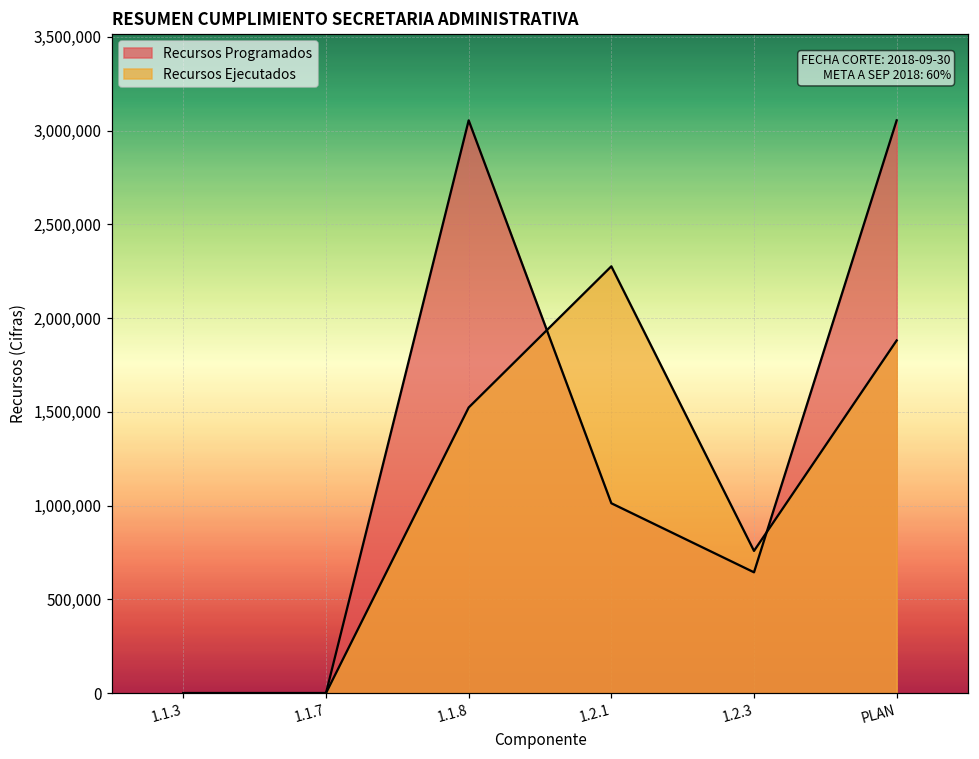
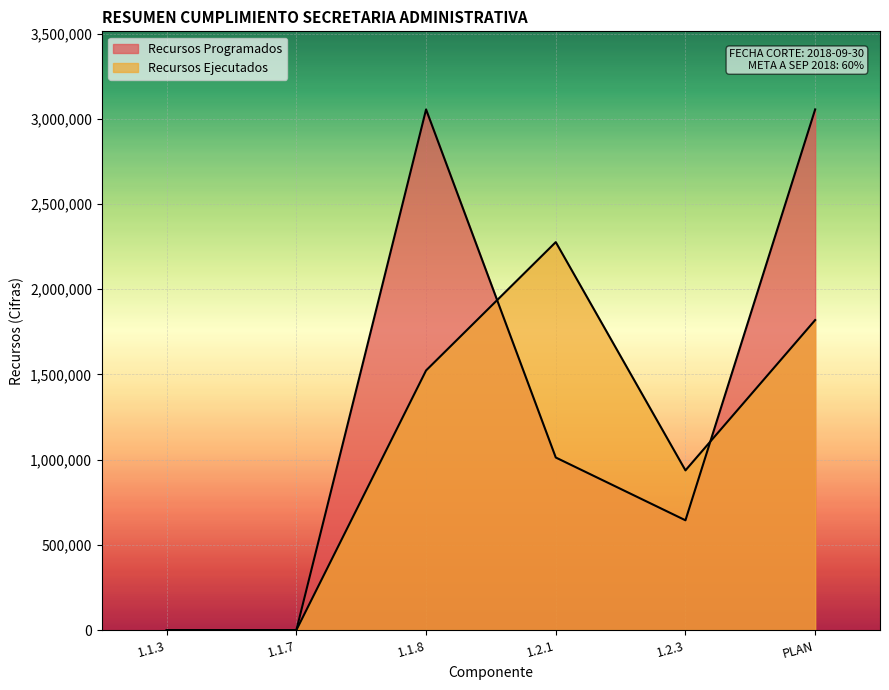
  {
    "Recursos Programados": {
      "1.1.8": "3,050,000",
      "1.2.1": "1,010,000",
      "1.2.3": "640,000",
      "PLAN": "3,050,000"
    },
    "Recursos Ejecutados": {
      "1.1.8": "1,520,000",
      "1.2.1": "2,280,000",
-     "1.2.3": "760,000",
-     "PLAN": "1,880,000"
+     "1.2.3": "940,000",
+     "PLAN": "1,820,000"
    }
  }
